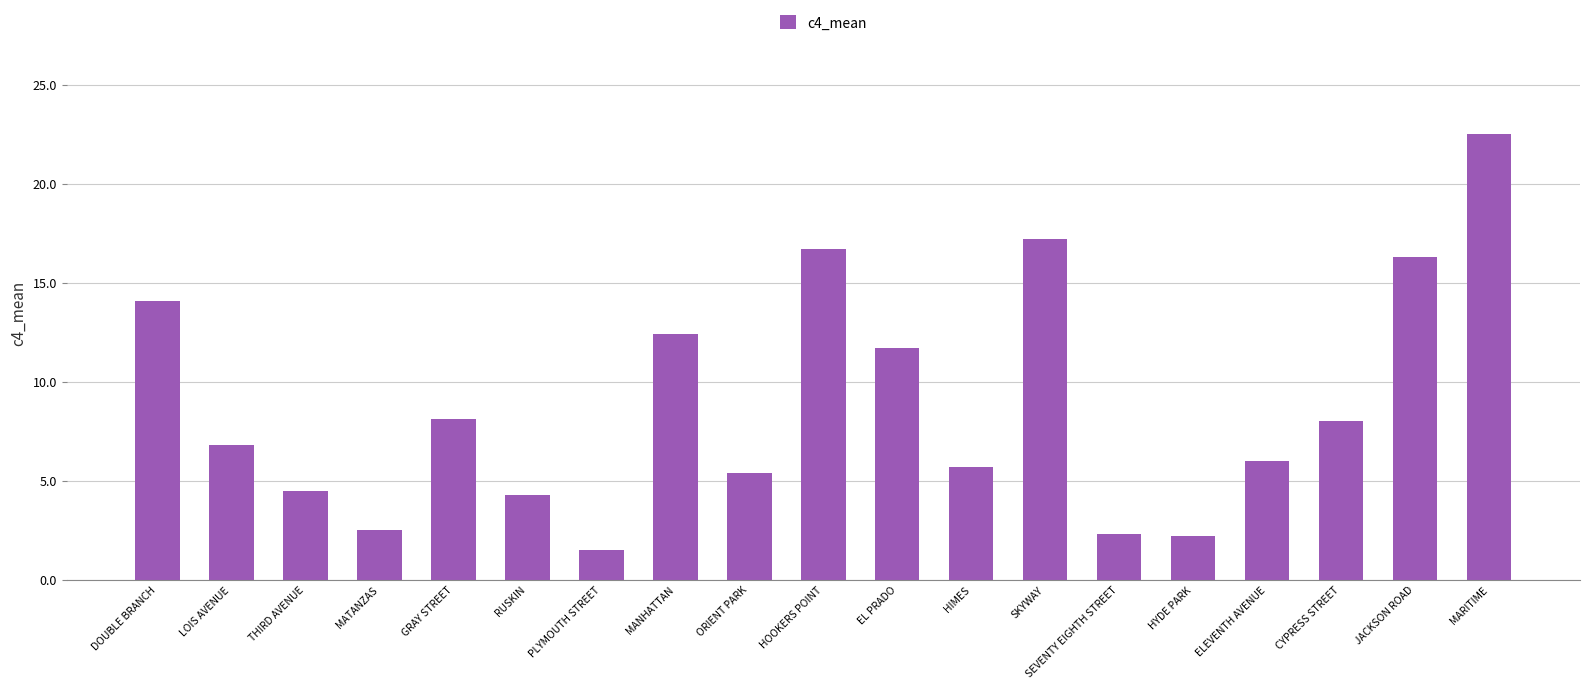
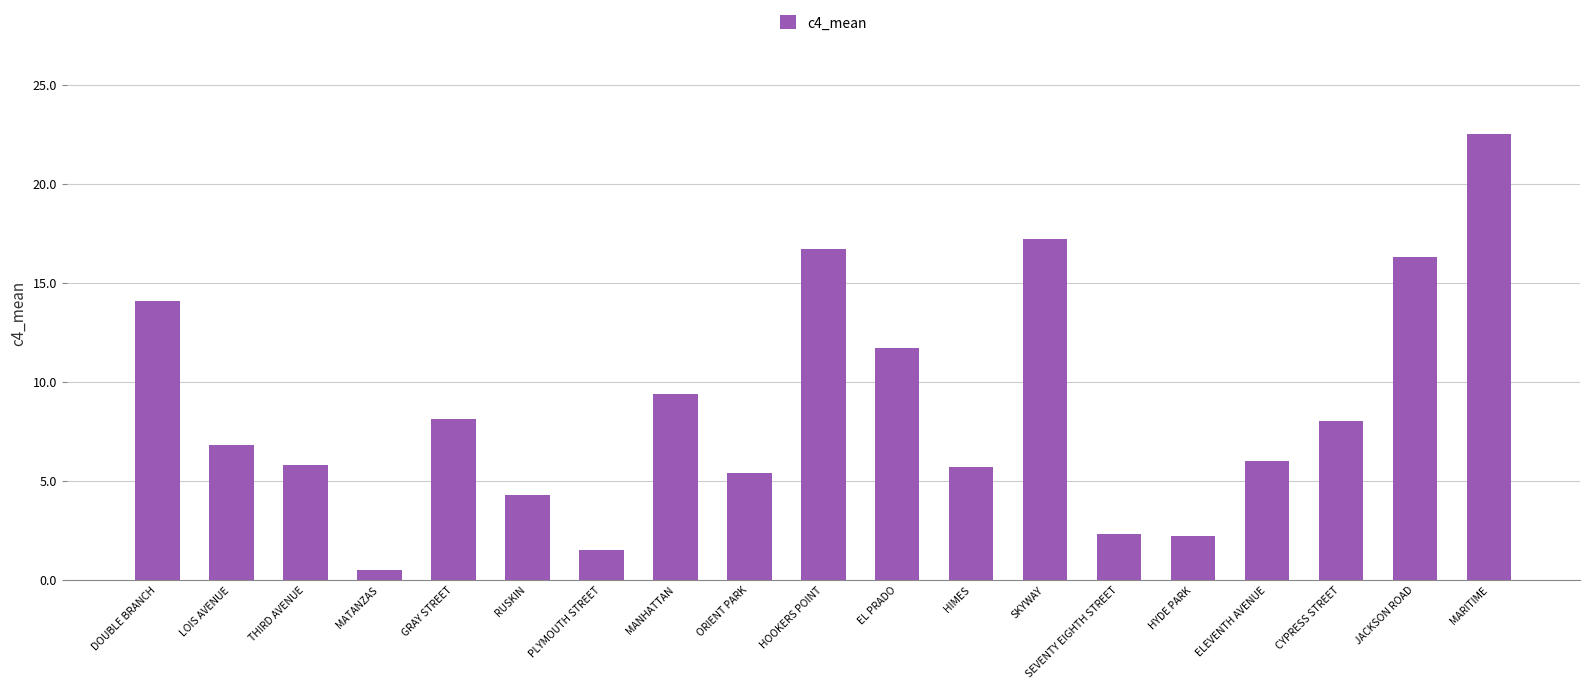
  {
    "DOUBLE BRANCH": 14.1,
    "LOIS AVENUE": 6.8,
-   "THIRD AVENUE": 4.5,
-   "MATANZAS": 2.5,
+   "THIRD AVENUE": 5.8,
+   "MATANZAS": 0.5,
    "GRAY STREET": 8.1,
    "RUSKIN": 4.3,
    "PLYMOUTH STREET": 1.5,
-   "MANHATTAN": 12.4,
+   "MANHATTAN": 9.4,
    "ORIENT PARK": 5.4,
    "HOOKERS POINT": 16.7,
    "EL PRADO": 11.7,
    "HIMES": 5.7,
    "SKYWAY": 17.2,
    "SEVENTY EIGHTH STREET": 2.3,
    "HYDE PARK": 2.2,
    "ELEVENTH AVENUE": 6.0,
    "CYPRESS STREET": 8.0,
    "JACKSON ROAD": 16.3,
    "MARITIME": 22.5
  }
